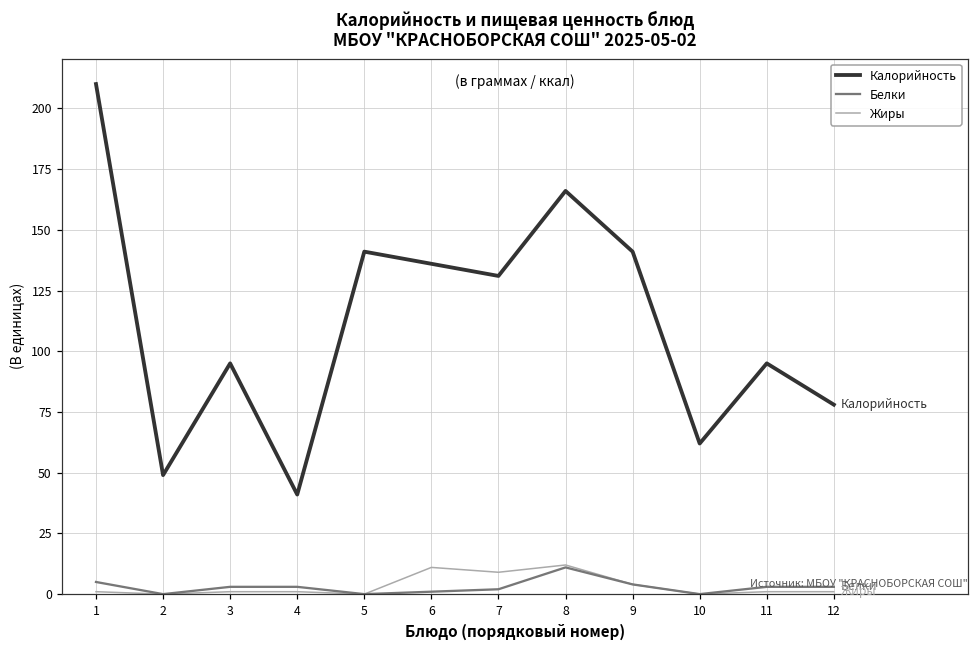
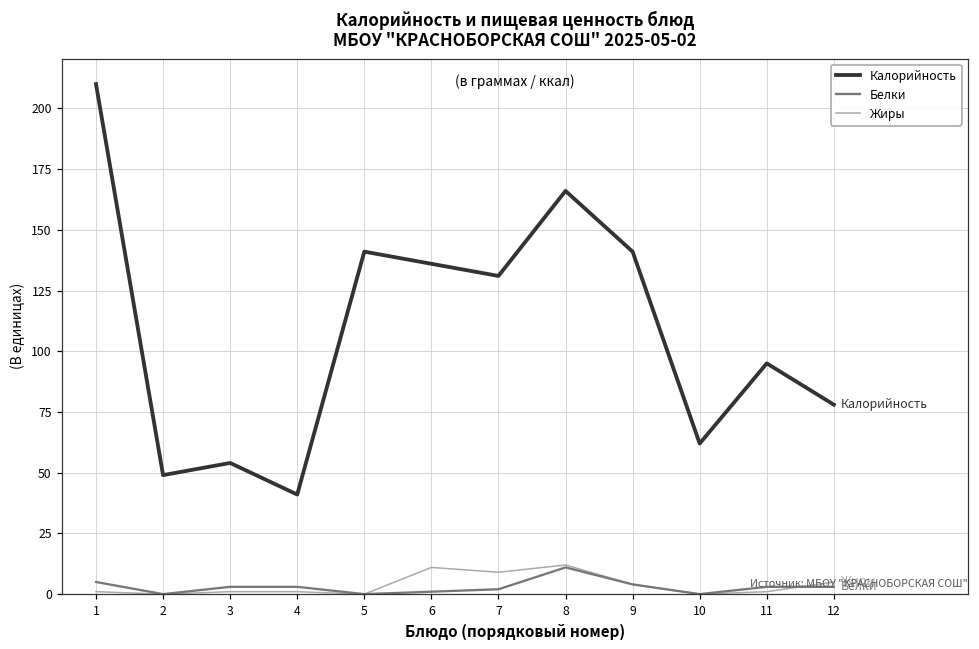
  {
    "Калорийность": {
      "1": 210,
      "2": 49,
-     "3": 95,
+     "3": 54,
      "4": 41,
      "5": 141,
      "6": 136,
      "7": 131,
      "8": 166,
      "9": 141,
      "10": 62,
      "11": 95,
      "12": 78
    },
    "Белки": {
      "1": 5,
      "3": 3,
      "4": 3,
      "6": 1,
      "7": 2,
      "11": 3,
      "12": 3
    },
    "Жиры": {
      "1": 1,
      "3": 1,
      "4": 1,
      "6": 11,
      "7": 9,
      "11": 1,
-     "12": 1
+     "12": 5
    }
  }
